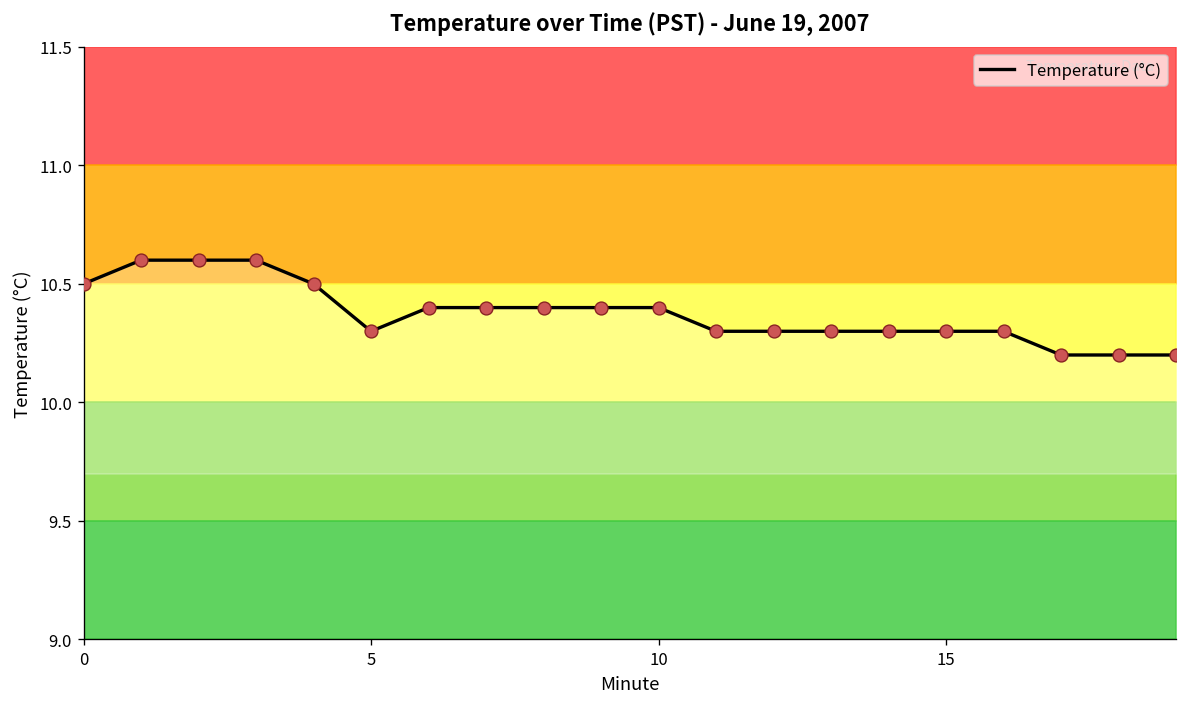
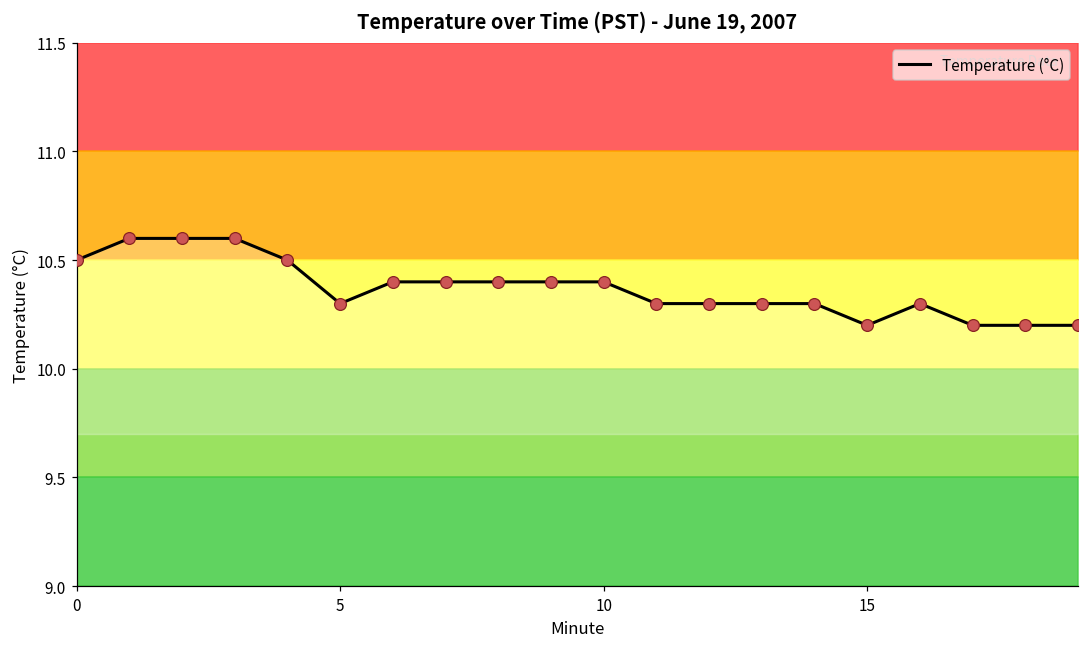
  {
    "Temperature (°C)": {
      "5": 10.3,
      "10": 10.4,
-     "15": 10.3
+     "15": 10.2
    }
  }
